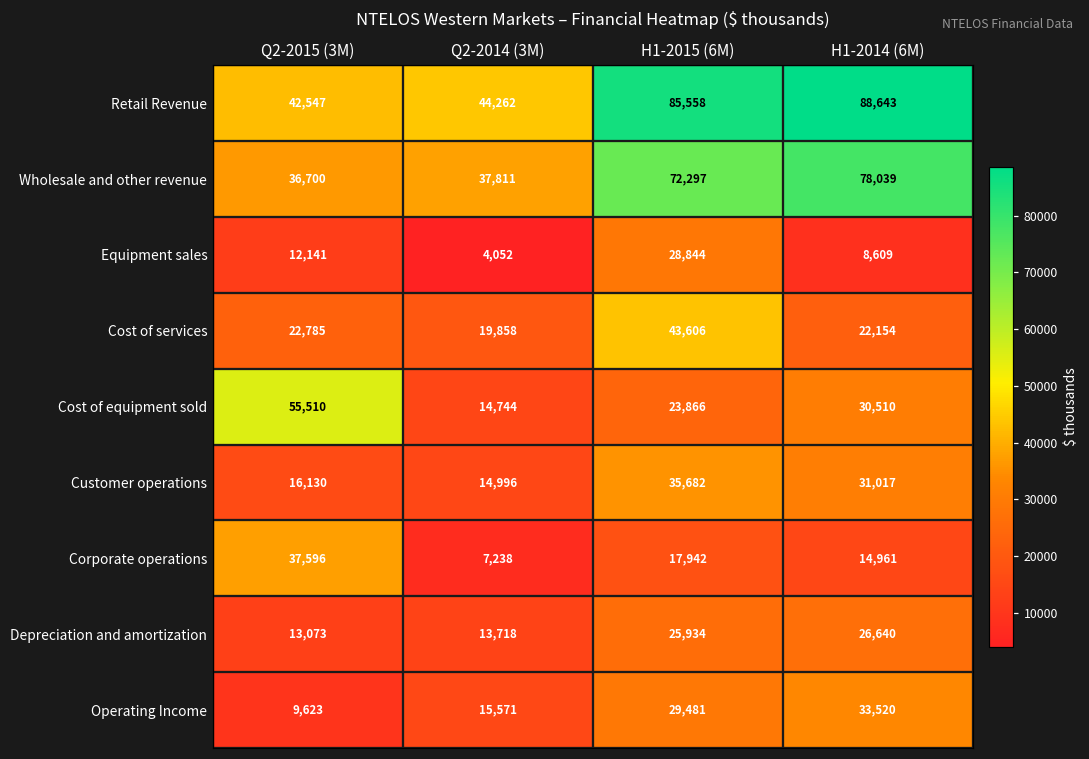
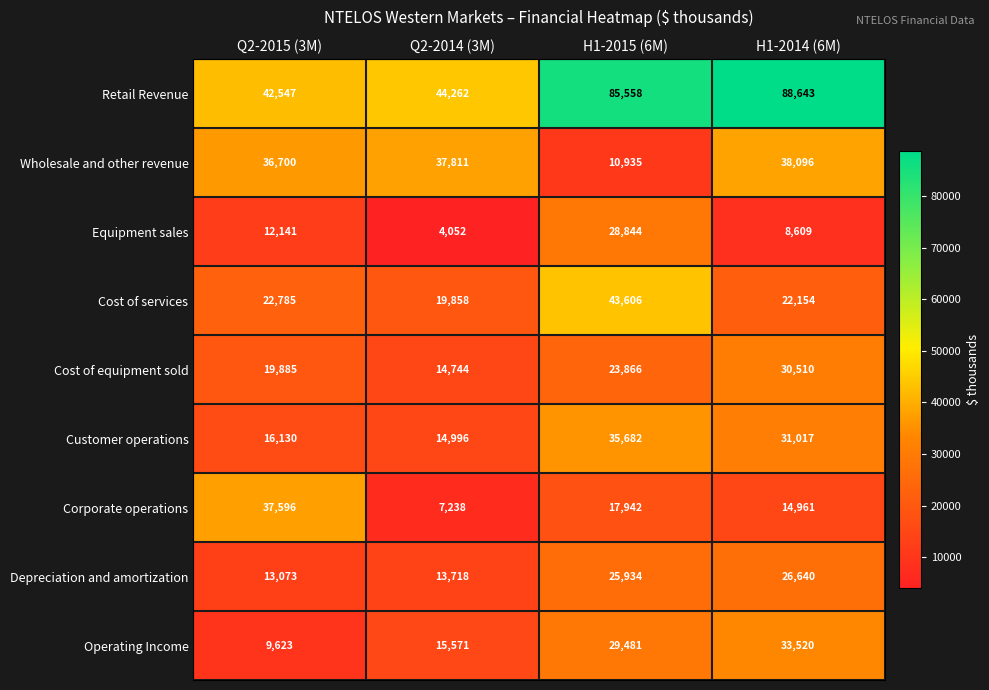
  {
    "Retail Revenue": {
      "Q2-2015 (3M)": "42,547",
      "Q2-2014 (3M)": "44,262",
      "H1-2015 (6M)": "85,558",
      "H1-2014 (6M)": "88,643"
    },
    "Wholesale and other revenue": {
      "Q2-2015 (3M)": "36,700",
      "Q2-2014 (3M)": "37,811",
-     "H1-2015 (6M)": "72,297",
-     "H1-2014 (6M)": "78,039"
+     "H1-2015 (6M)": "10,935",
+     "H1-2014 (6M)": "38,096"
    },
    "Equipment sales": {
      "Q2-2015 (3M)": "12,141",
      "Q2-2014 (3M)": "4,052",
      "H1-2015 (6M)": "28,844",
      "H1-2014 (6M)": "8,609"
    },
    "Cost of services": {
      "Q2-2015 (3M)": "22,785",
      "Q2-2014 (3M)": "19,858",
      "H1-2015 (6M)": "43,606",
      "H1-2014 (6M)": "22,154"
    },
    "Cost of equipment sold": {
-     "Q2-2015 (3M)": "55,510",
+     "Q2-2015 (3M)": "19,885",
      "Q2-2014 (3M)": "14,744",
      "H1-2015 (6M)": "23,866",
      "H1-2014 (6M)": "30,510"
    },
    "Customer operations": {
      "Q2-2015 (3M)": "16,130",
      "Q2-2014 (3M)": "14,996",
      "H1-2015 (6M)": "35,682",
      "H1-2014 (6M)": "31,017"
    },
    "Corporate operations": {
      "Q2-2015 (3M)": "37,596",
      "Q2-2014 (3M)": "7,238",
      "H1-2015 (6M)": "17,942",
      "H1-2014 (6M)": "14,961"
    },
    "Depreciation and amortization": {
      "Q2-2015 (3M)": "13,073",
      "Q2-2014 (3M)": "13,718",
      "H1-2015 (6M)": "25,934",
      "H1-2014 (6M)": "26,640"
    },
    "Operating Income": {
      "Q2-2015 (3M)": "9,623",
      "Q2-2014 (3M)": "15,571",
      "H1-2015 (6M)": "29,481",
      "H1-2014 (6M)": "33,520"
    }
  }
